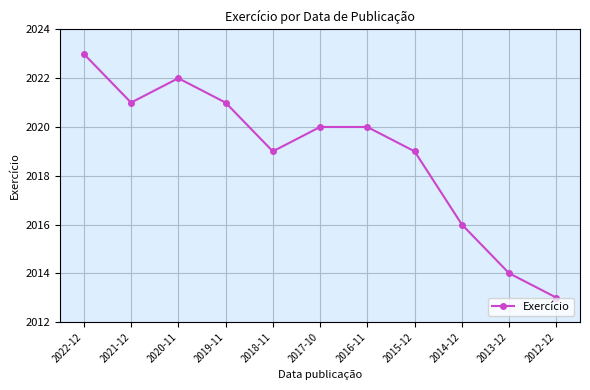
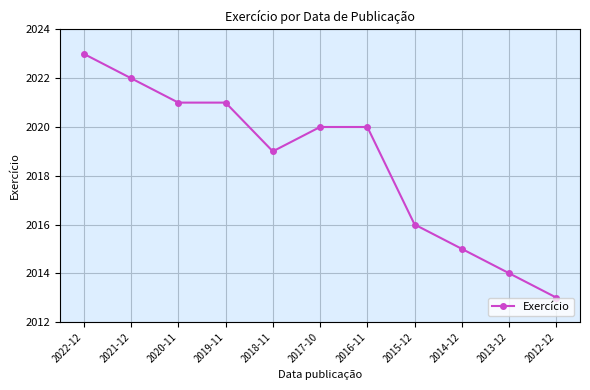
  {
    "2022-12": 2023,
-   "2021-12": 2021,
-   "2020-11": 2022,
+   "2021-12": 2022,
+   "2020-11": 2021,
    "2019-11": 2021,
    "2018-11": 2019,
    "2017-10": 2020,
    "2016-11": 2020,
-   "2015-12": 2019,
-   "2014-12": 2016,
+   "2015-12": 2016,
+   "2014-12": 2015,
    "2013-12": 2014
  }
